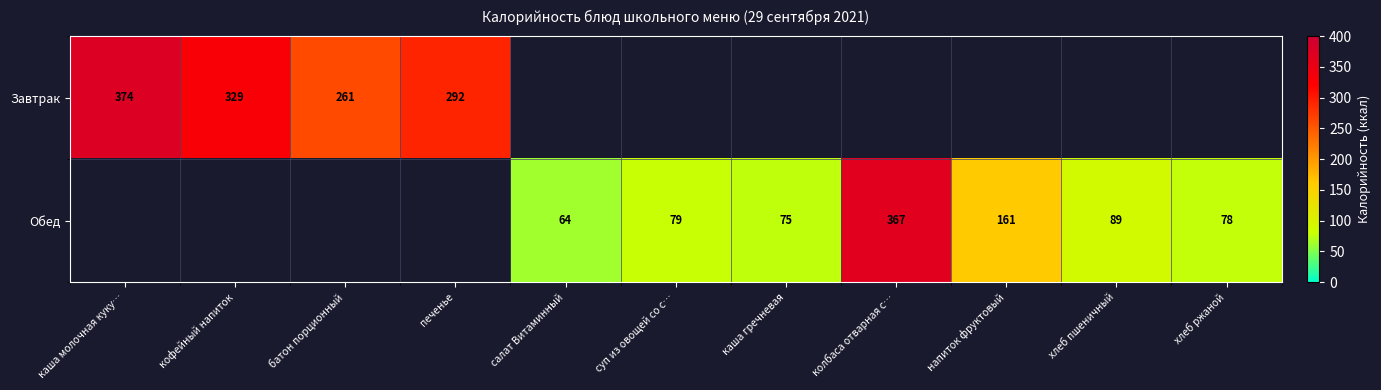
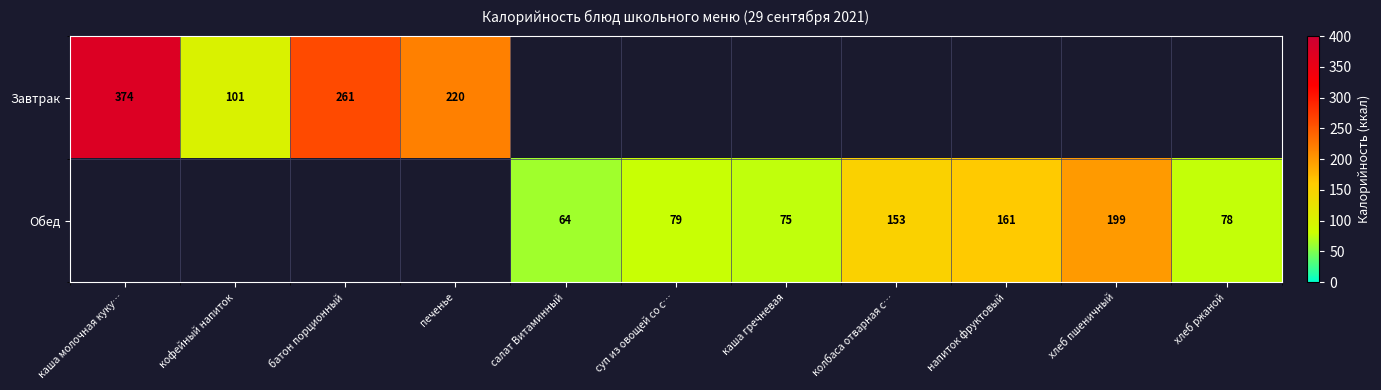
  {
    "Завтрак": {
      "каша молочная куку…": 374,
-     "кофейный напиток": 329,
+     "кофейный напиток": 101,
      "батон порционный": 261,
-     "печенье": 292
+     "печенье": 220
    },
    "Обед": {
      "салат Витаминный": 64,
      "суп из овощей со с…": 79,
      "каша гречневая": 75,
-     "колбаса отварная с…": 367,
+     "колбаса отварная с…": 153,
      "напиток фруктовый": 161,
-     "хлеб пшеничный": 89,
+     "хлеб пшеничный": 199,
      "хлеб ржаной": 78
    }
  }
